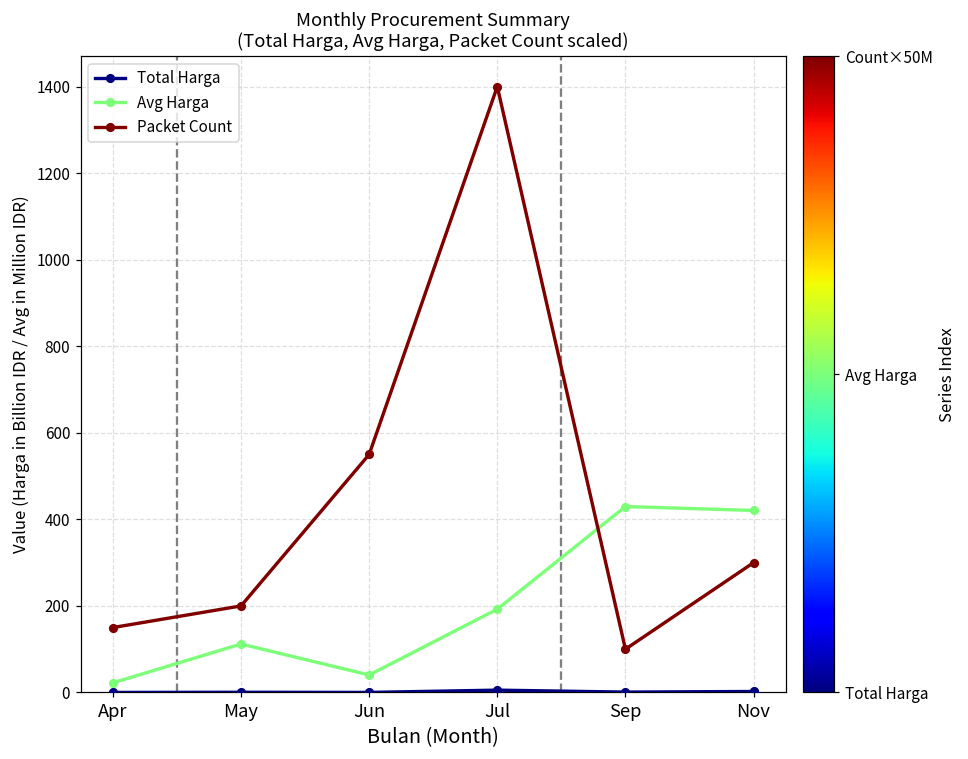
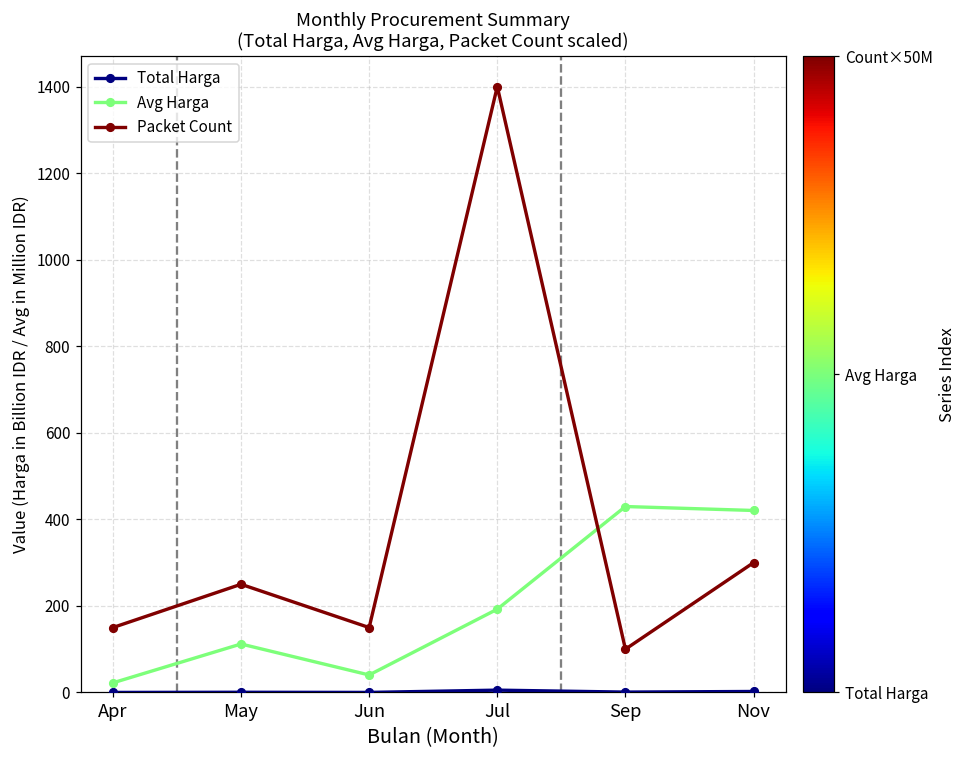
  {
    "Total Harga": {
      "Apr": 0,
      "May": 0,
      "Jun": 0,
      "Jul": 10,
      "Sep": 0,
      "Nov": 0
    },
    "Avg Harga": {
      "Apr": 20,
      "May": 110,
      "Jun": 40,
      "Jul": 190,
      "Sep": 430,
      "Nov": 420
    },
    "Packet Count": {
      "Apr": 150,
-     "May": 200,
-     "Jun": 550,
+     "May": 250,
+     "Jun": 150,
      "Jul": 1400,
      "Sep": 100,
      "Nov": 300
    }
  }
